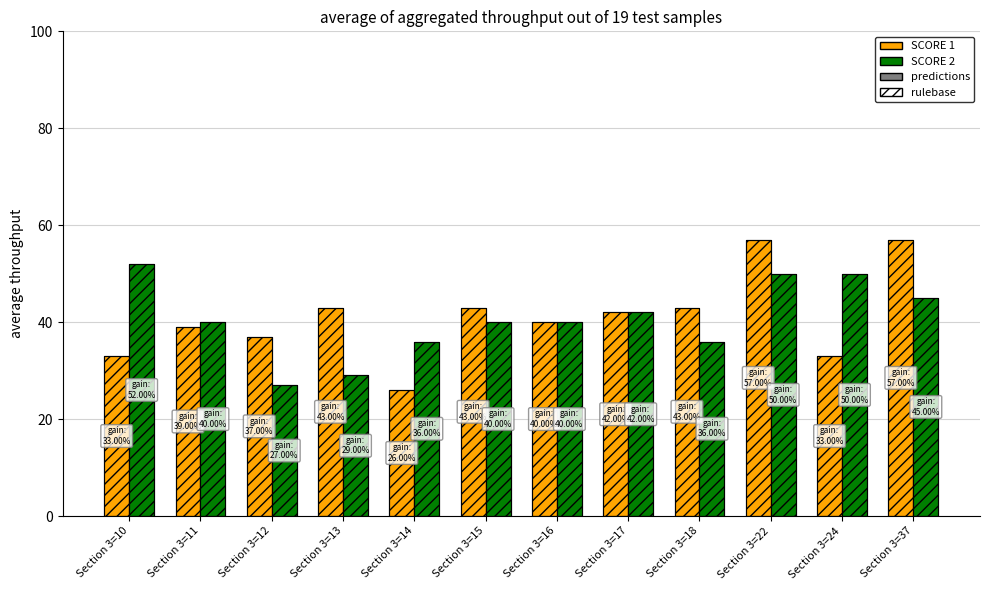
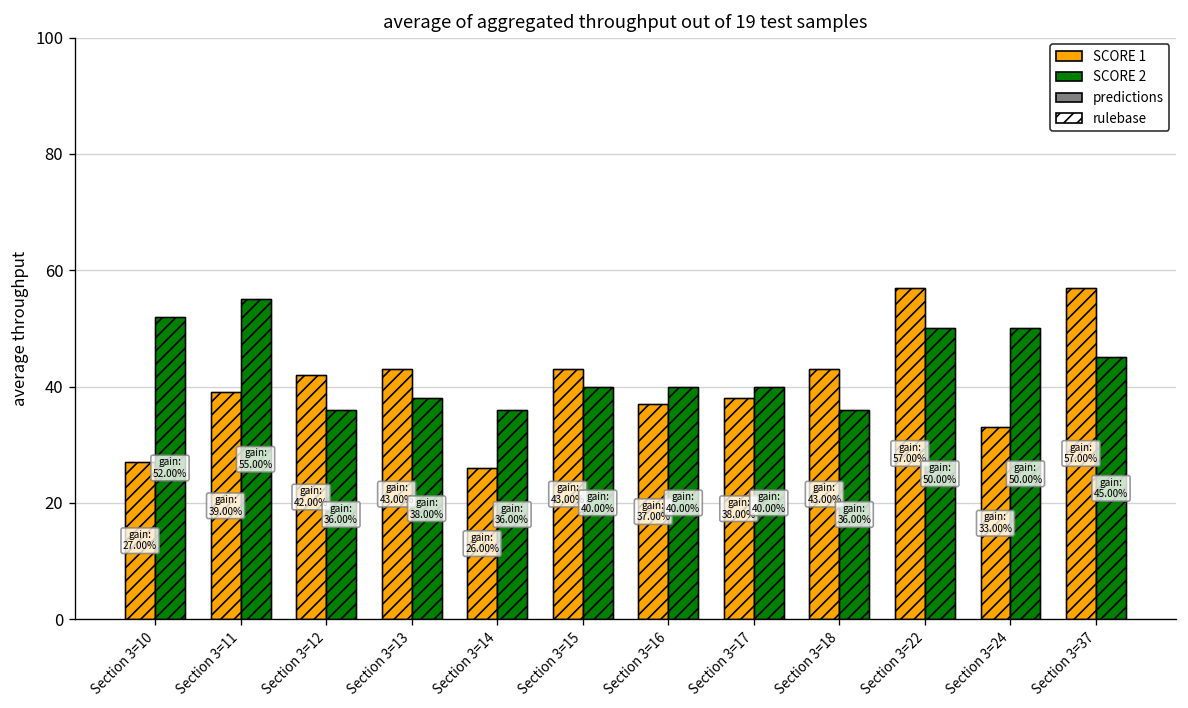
  {
    "SCORE 1": {
-     "Section 3=10": "33.00%",
-     "Section 3=12": "37.00%",
-     "Section 3=16": "40.00%",
-     "Section 3=17": "42.00%"
+     "Section 3=10": "27.00%",
+     "Section 3=12": "42.00%",
+     "Section 3=16": "37.00%",
+     "Section 3=17": "38.00%"
    },
    "SCORE 2": {
-     "Section 3=11": "40.00%",
-     "Section 3=12": "27.00%",
-     "Section 3=13": "29.00%",
-     "Section 3=17": "42.00%"
+     "Section 3=11": "55.00%",
+     "Section 3=12": "36.00%",
+     "Section 3=13": "38.00%",
+     "Section 3=17": "40.00%"
    }
  }
